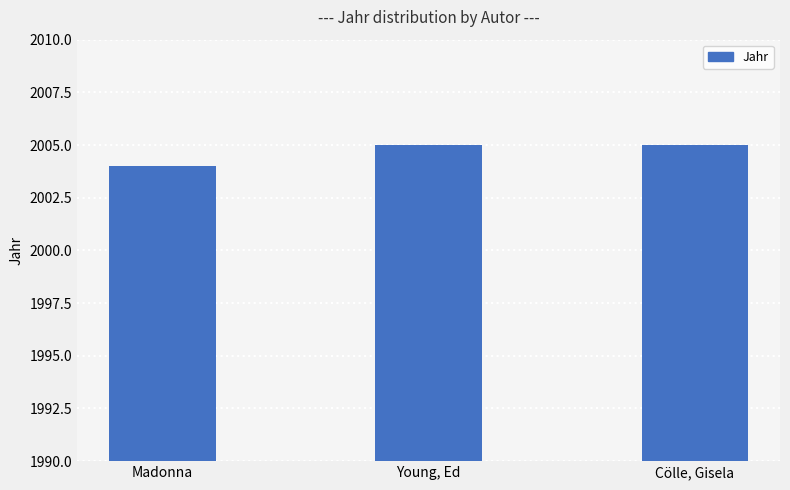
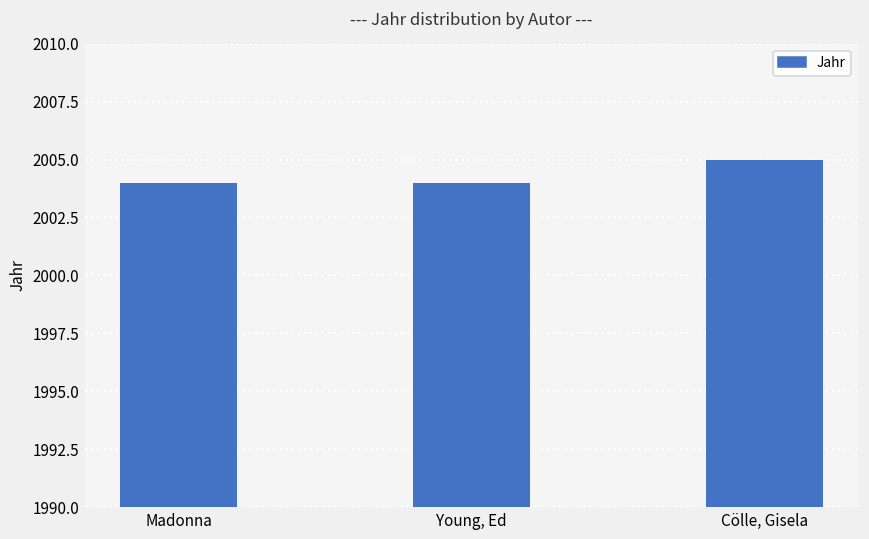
  {
    "Madonna": 2004,
-   "Young, Ed": 2005,
+   "Young, Ed": 2004,
    "Cölle, Gisela": 2005
  }
